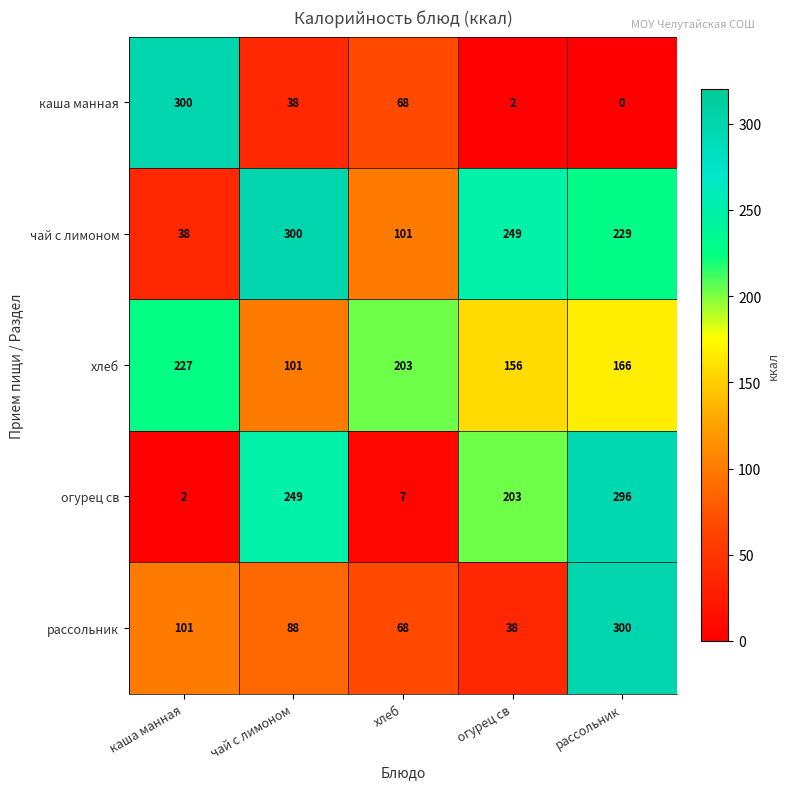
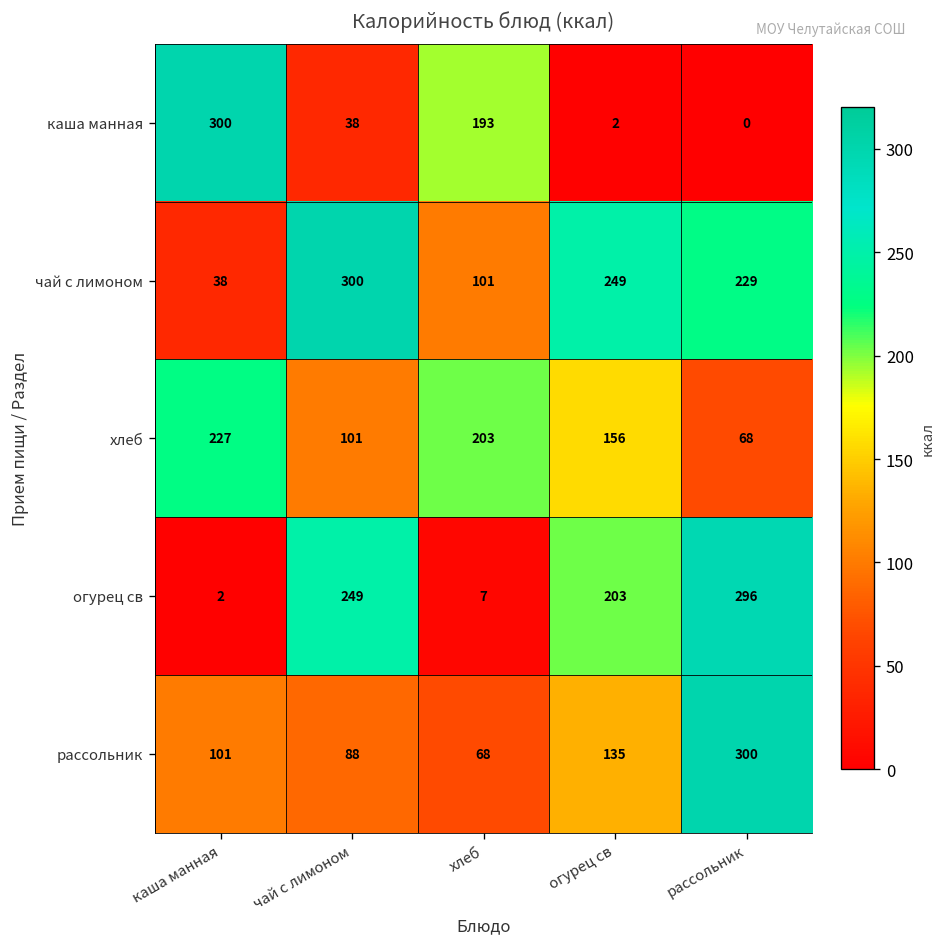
  {
    "каша манная": {
      "каша манная": 300,
      "чай с лимоном": 38,
-     "хлеб": 68,
+     "хлеб": 193,
      "огурец св": 2,
      "рассольник": 0
    },
    "чай с лимоном": {
      "каша манная": 38,
      "чай с лимоном": 300,
      "хлеб": 101,
      "огурец св": 249,
      "рассольник": 229
    },
    "хлеб": {
      "каша манная": 227,
      "чай с лимоном": 101,
      "хлеб": 203,
      "огурец св": 156,
-     "рассольник": 166
+     "рассольник": 68
    },
    "огурец св": {
      "каша манная": 2,
      "чай с лимоном": 249,
      "хлеб": 7,
      "огурец св": 203,
      "рассольник": 296
    },
    "рассольник": {
      "каша манная": 101,
      "чай с лимоном": 88,
      "хлеб": 68,
-     "огурец св": 38,
+     "огурец св": 135,
      "рассольник": 300
    }
  }
